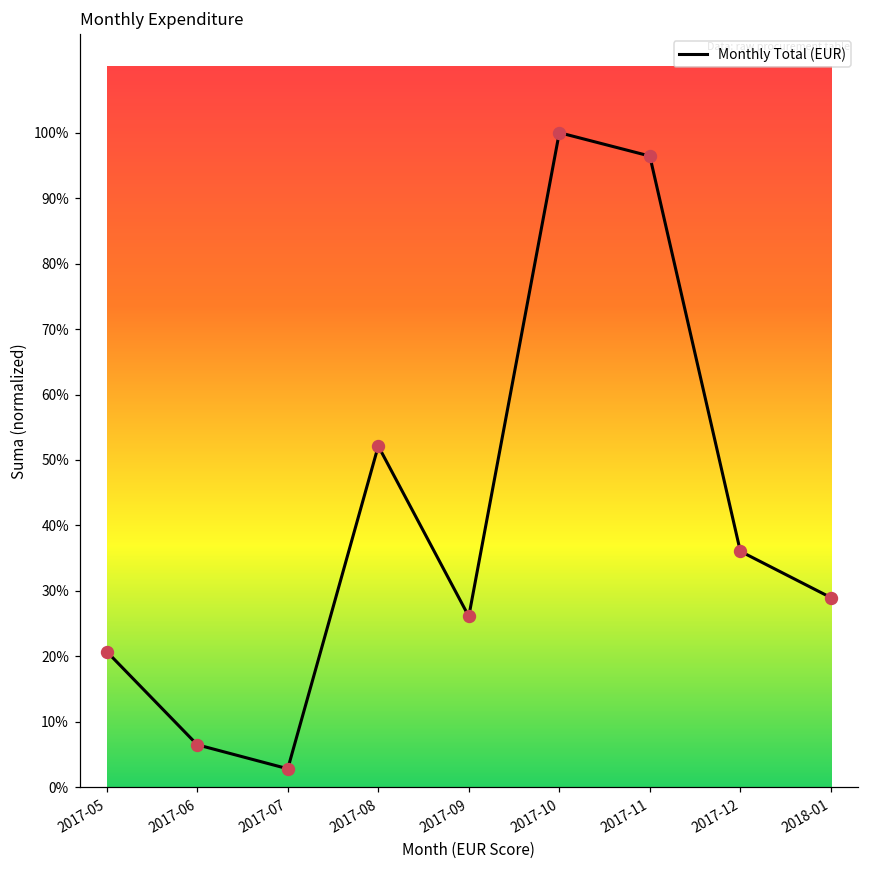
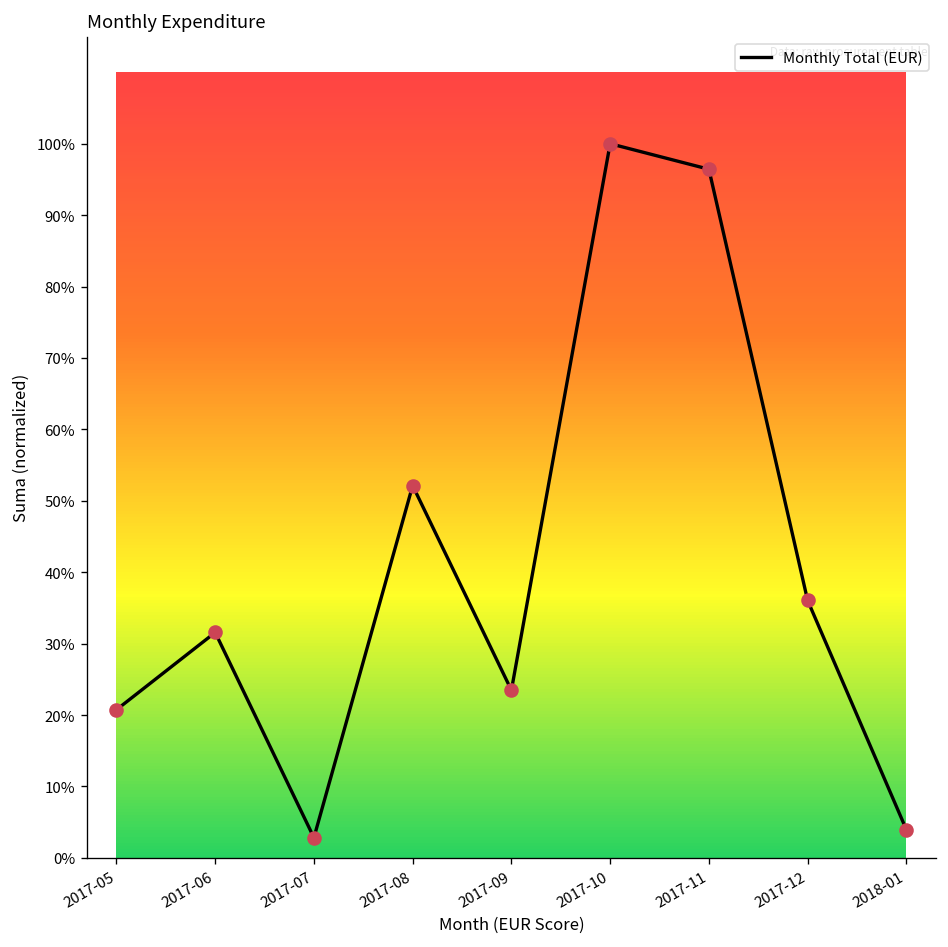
  {
    "2017-05": "21%",
-   "2017-06": "6%",
+   "2017-06": "32%",
    "2017-07": "3%",
    "2017-08": "52%",
-   "2017-09": "26%",
+   "2017-09": "23%",
    "2017-10": "100%",
    "2017-11": "96%",
    "2017-12": "36%",
-   "2018-01": "29%"
+   "2018-01": "4%"
  }
